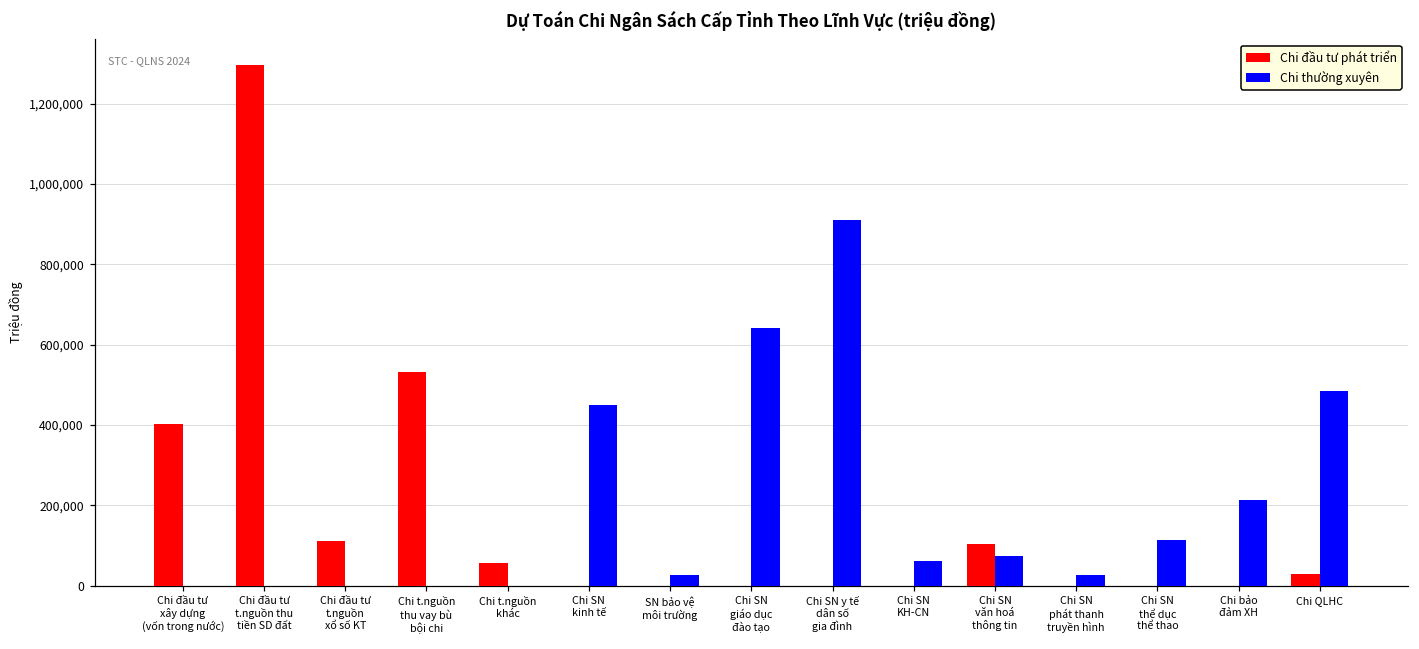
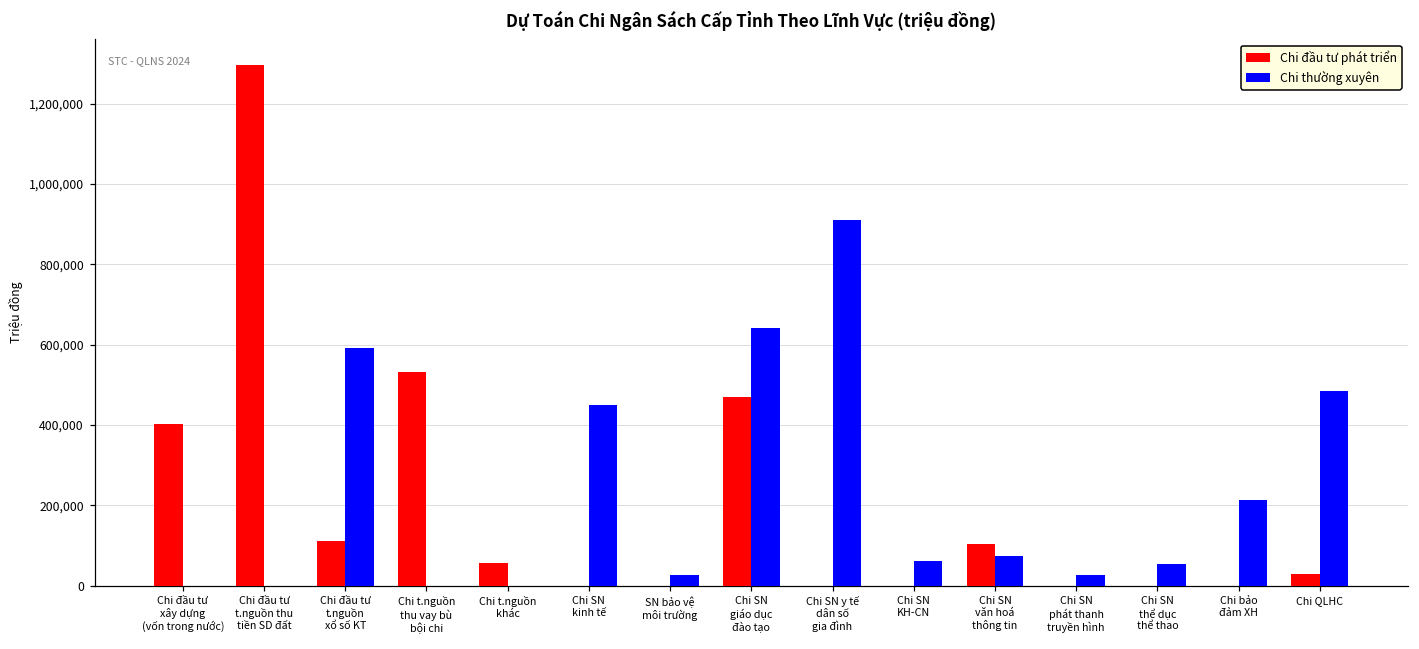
  {
    "Chi đầu tư phát triển": {
      "Chi đầu tư xây dựng (vốn trong nước)": "400,000",
      "Chi đầu tư t.nguồn thu tiền SD đất": "1,300,000",
      "Chi đầu tư t.nguồn xổ số KT": "110,000",
      "Chi t.nguồn thu vay bù bội chi": "530,000",
      "Chi t.nguồn khác": "60,000",
      "Chi SN kinh tế": "0",
      "SN bảo vệ môi trường": "0",
-     "Chi SN giáo dục đào tạo": "0",
+     "Chi SN giáo dục đào tạo": "470,000",
      "Chi SN y tế dân số gia đình": "0",
      "Chi SN KH-CN": "0",
      "Chi SN văn hoá thông tin": "100,000",
      "Chi SN phát thanh truyền hình": "0",
      "Chi SN thể dục thể thao": "0",
      "Chi bảo đảm XH": "0",
      "Chi QLHC": "30,000"
    },
    "Chi thường xuyên": {
      "Chi đầu tư xây dựng (vốn trong nước)": "0",
      "Chi đầu tư t.nguồn thu tiền SD đất": "0",
-     "Chi đầu tư t.nguồn xổ số KT": "0",
+     "Chi đầu tư t.nguồn xổ số KT": "590,000",
      "Chi t.nguồn thu vay bù bội chi": "0",
      "Chi t.nguồn khác": "0",
      "Chi SN kinh tế": "450,000",
      "SN bảo vệ môi trường": "30,000",
      "Chi SN giáo dục đào tạo": "640,000",
      "Chi SN y tế dân số gia đình": "910,000",
      "Chi SN KH-CN": "60,000",
      "Chi SN văn hoá thông tin": "70,000",
      "Chi SN phát thanh truyền hình": "30,000",
-     "Chi SN thể dục thể thao": "110,000",
+     "Chi SN thể dục thể thao": "50,000",
      "Chi bảo đảm XH": "210,000",
      "Chi QLHC": "480,000"
    }
  }
